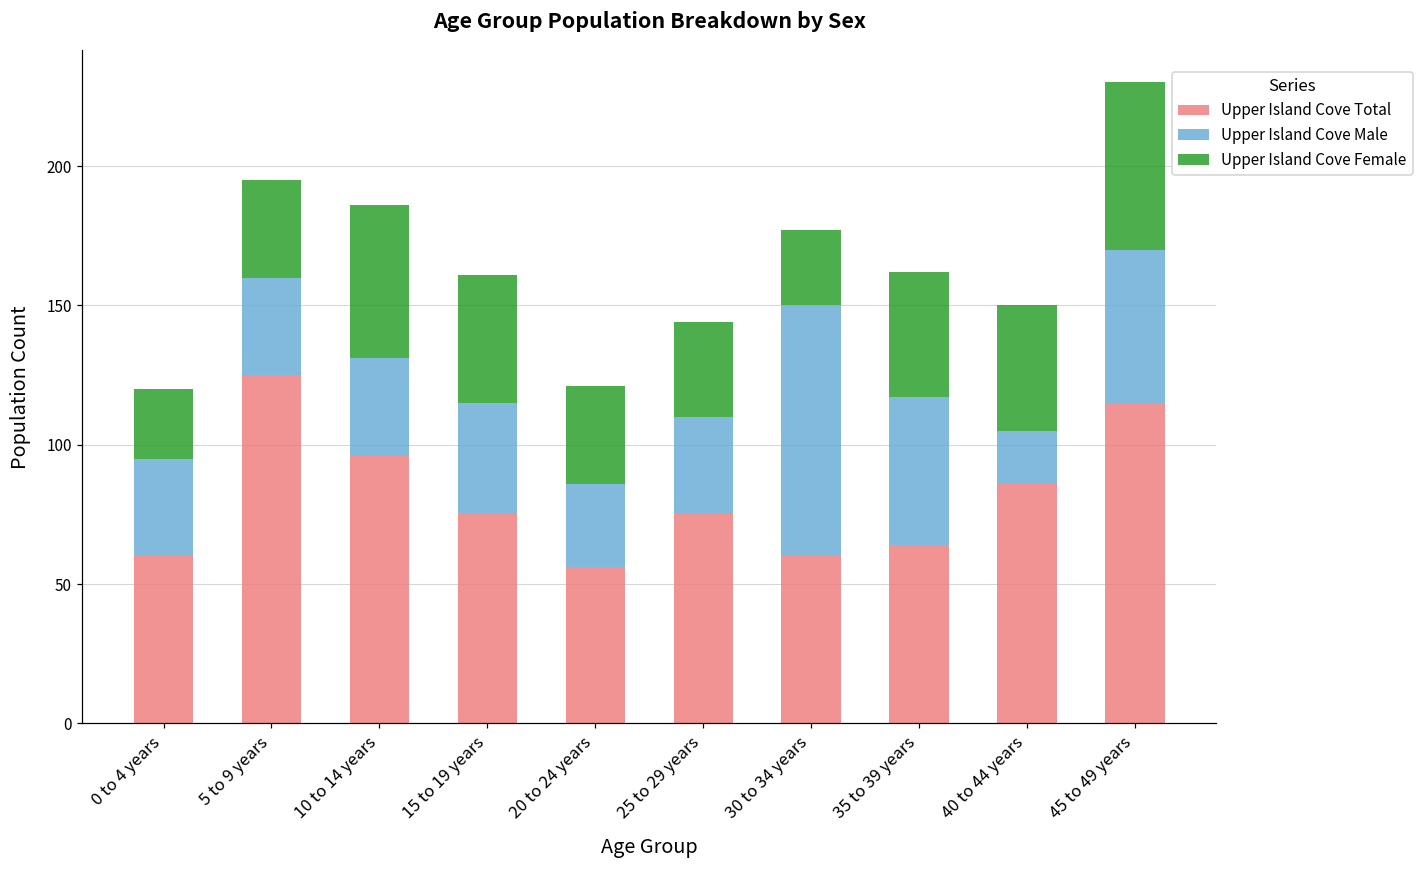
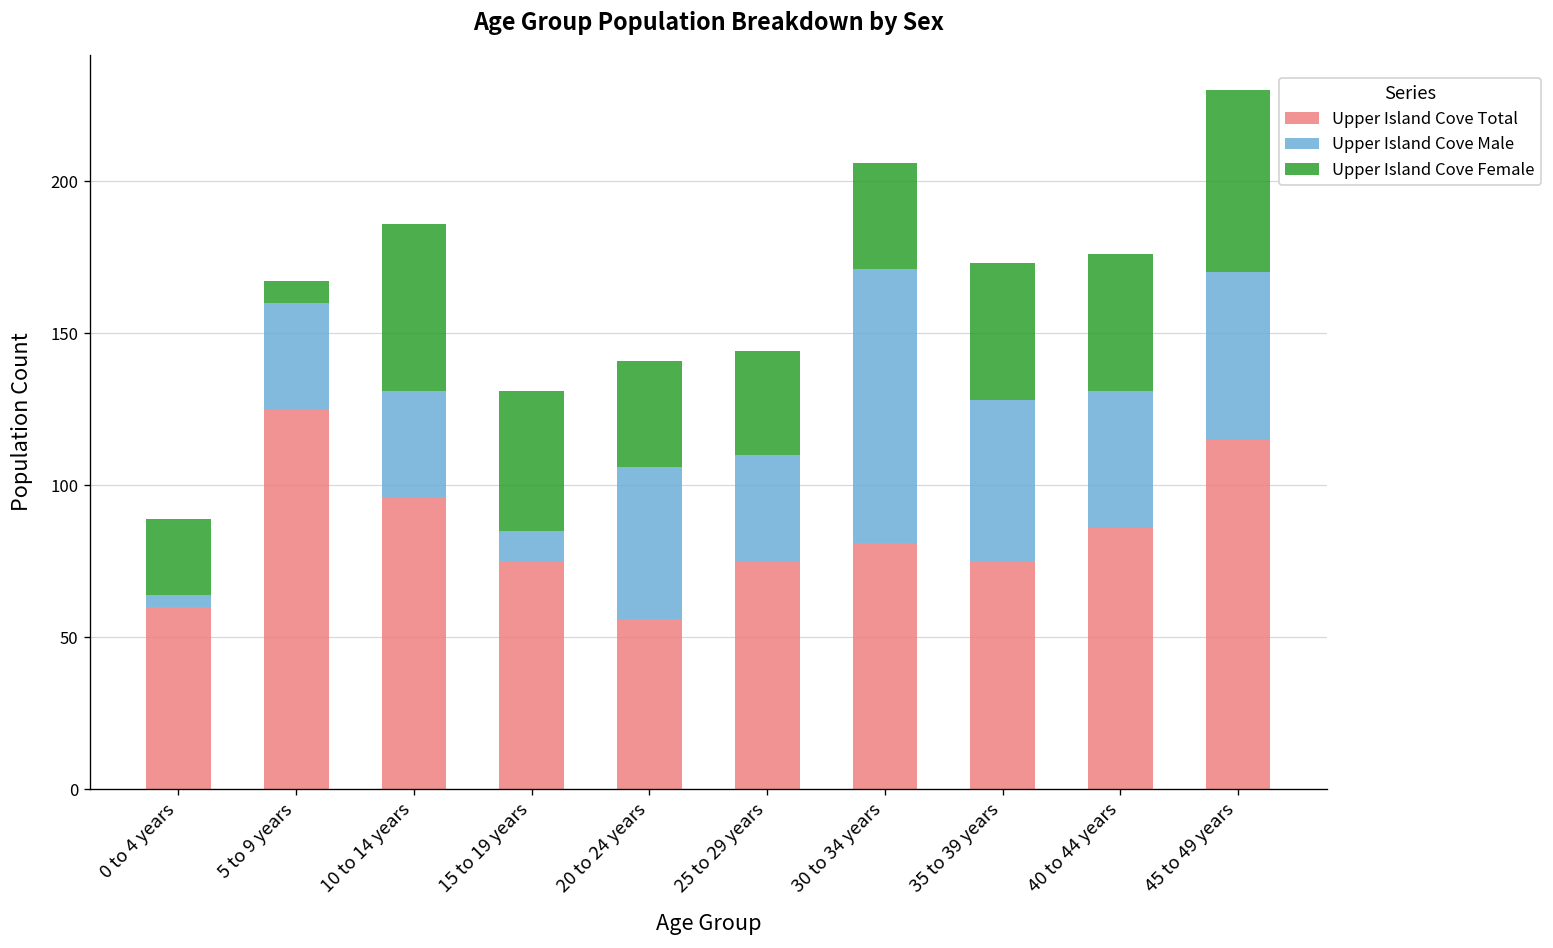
  {
    "Upper Island Cove Total": {
      "0 to 4 years": 60,
      "5 to 9 years": 125,
      "10 to 14 years": 96,
      "15 to 19 years": 75,
      "20 to 24 years": 56,
      "25 to 29 years": 75,
-     "30 to 34 years": 60,
-     "35 to 39 years": 64,
+     "30 to 34 years": 81,
+     "35 to 39 years": 75,
      "40 to 44 years": 86,
      "45 to 49 years": 115
    },
    "Upper Island Cove Male": {
-     "0 to 4 years": 35,
+     "0 to 4 years": 4,
      "5 to 9 years": 35,
      "10 to 14 years": 35,
-     "15 to 19 years": 40,
-     "20 to 24 years": 30,
+     "15 to 19 years": 10,
+     "20 to 24 years": 50,
      "25 to 29 years": 35,
      "30 to 34 years": 90,
      "35 to 39 years": 53,
-     "40 to 44 years": 19,
+     "40 to 44 years": 45,
      "45 to 49 years": 55
    },
    "Upper Island Cove Female": {
      "0 to 4 years": 25,
-     "5 to 9 years": 35,
+     "5 to 9 years": 7,
      "10 to 14 years": 55,
      "15 to 19 years": 46,
      "20 to 24 years": 35,
      "25 to 29 years": 34,
-     "30 to 34 years": 27,
+     "30 to 34 years": 35,
      "35 to 39 years": 45,
      "40 to 44 years": 45,
      "45 to 49 years": 60
    }
  }
